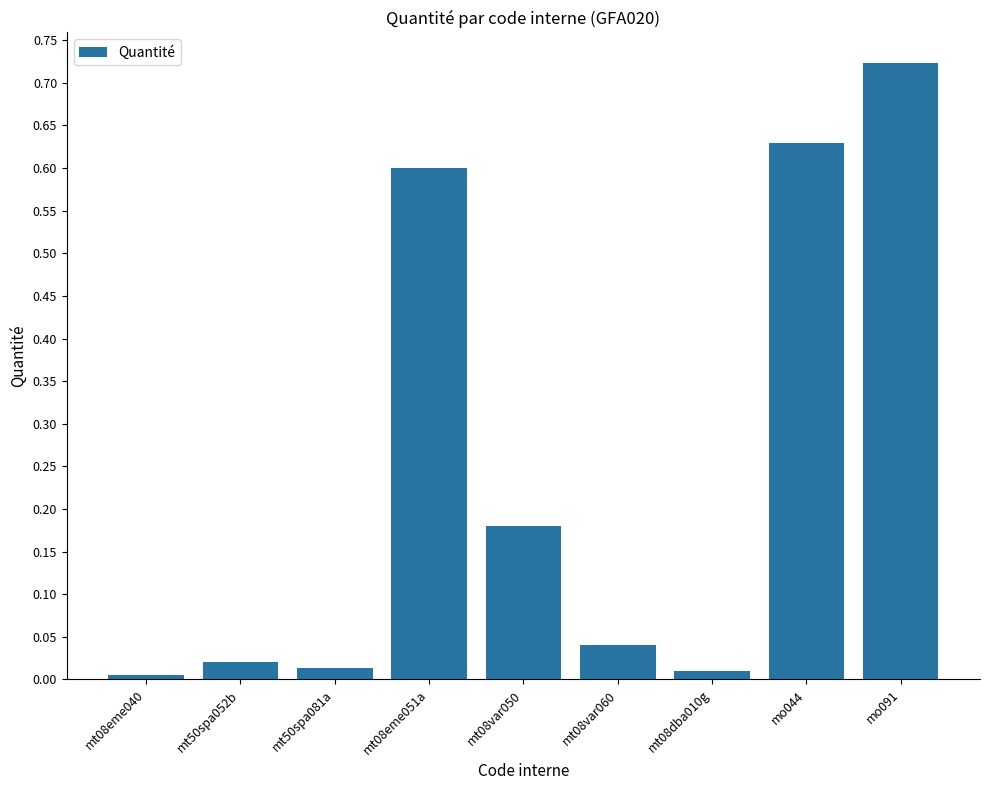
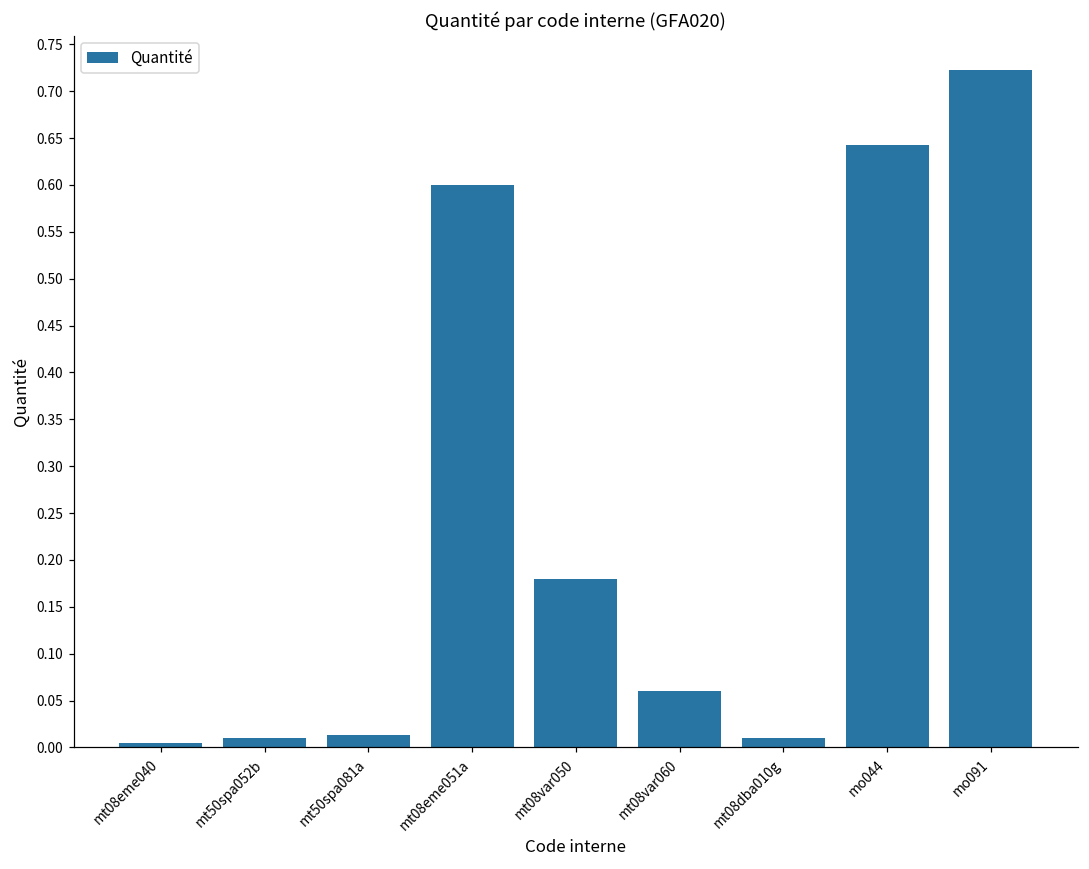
  {
    "mt08eme040": 0.01,
-   "mt50spa052b": 0.02,
+   "mt50spa052b": 0.01,
    "mt50spa081a": 0.01,
    "mt08eme051a": 0.60,
    "mt08var050": 0.18,
-   "mt08var060": 0.04,
+   "mt08var060": 0.06,
    "mt08dba010g": 0.01,
-   "mo044": 0.63,
+   "mo044": 0.64,
    "mo091": 0.72
  }
